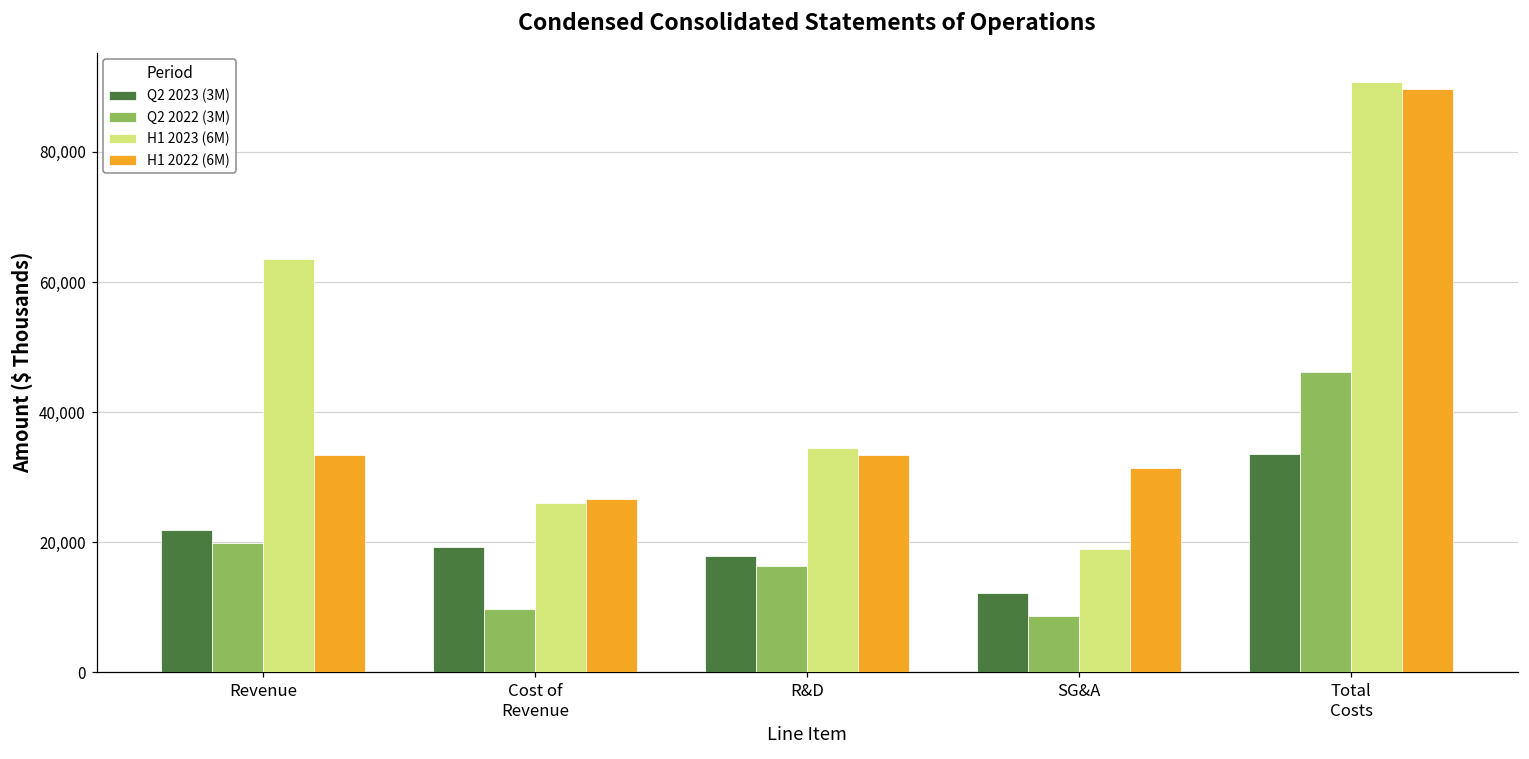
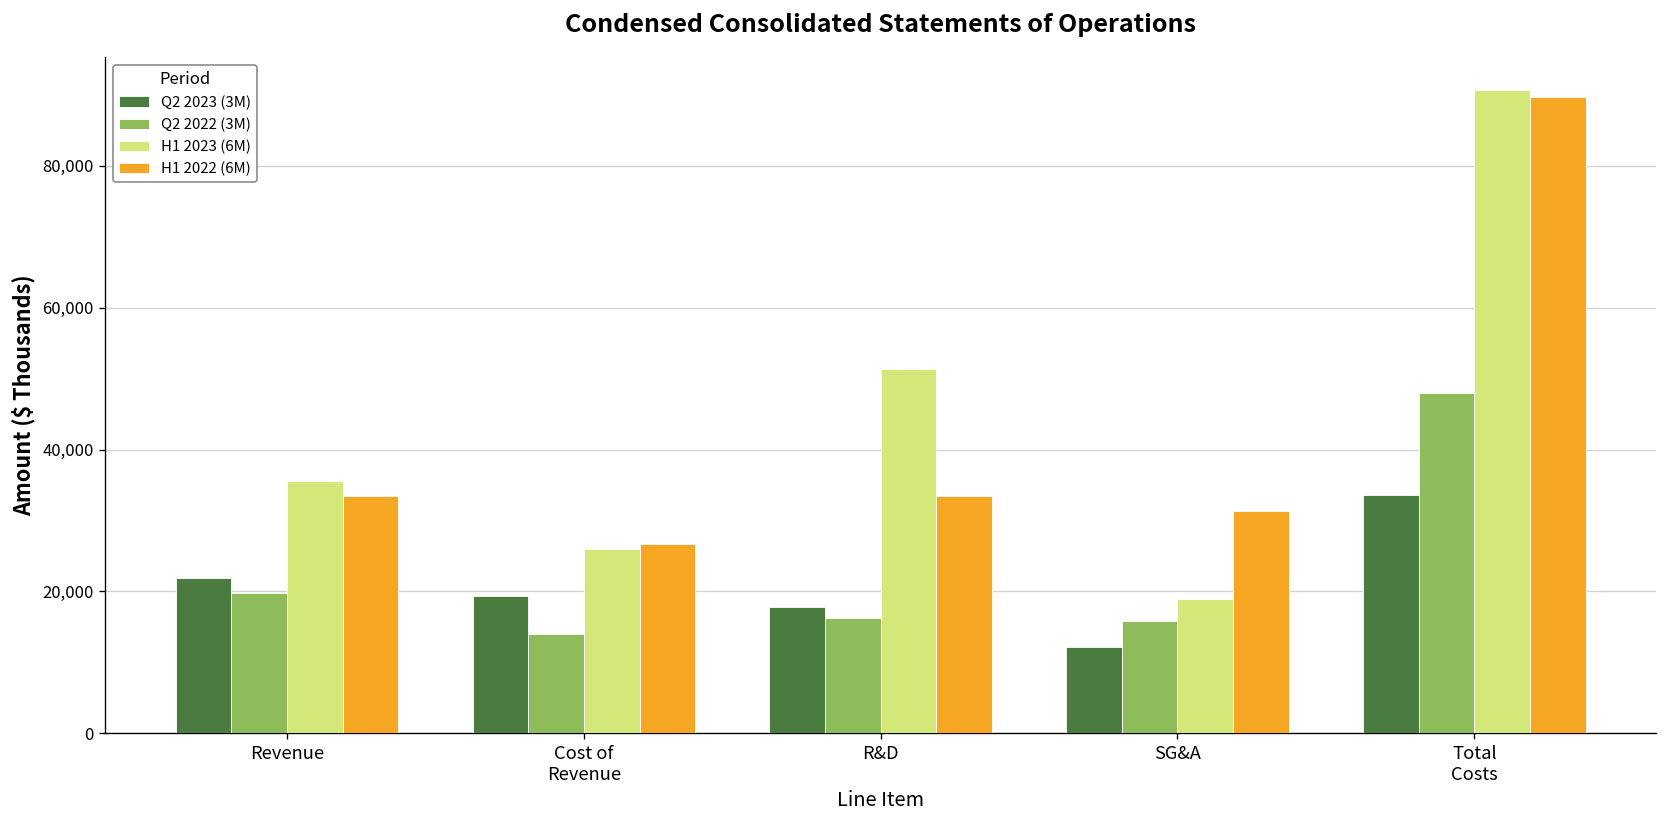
  {
    "Q2 2023 (3M)": {
      "Revenue": "22,000",
      "Cost of Revenue": "19,000",
      "R&D": "18,000",
      "SG&A": "12,000",
      "Total Costs": "34,000"
    },
    "Q2 2022 (3M)": {
      "Revenue": "20,000",
-     "Cost of Revenue": "10,000",
+     "Cost of Revenue": "14,000",
      "R&D": "16,000",
-     "SG&A": "9,000",
-     "Total Costs": "46,000"
+     "SG&A": "16,000",
+     "Total Costs": "48,000"
    },
    "H1 2023 (6M)": {
-     "Revenue": "63,000",
+     "Revenue": "36,000",
      "Cost of Revenue": "26,000",
-     "R&D": "34,000",
+     "R&D": "51,000",
      "SG&A": "19,000",
      "Total Costs": "91,000"
    },
    "H1 2022 (6M)": {
      "Revenue": "33,000",
      "Cost of Revenue": "27,000",
      "R&D": "33,000",
      "SG&A": "31,000",
      "Total Costs": "90,000"
    }
  }
